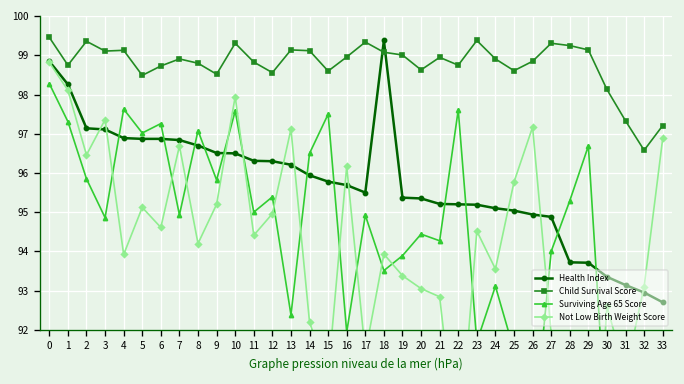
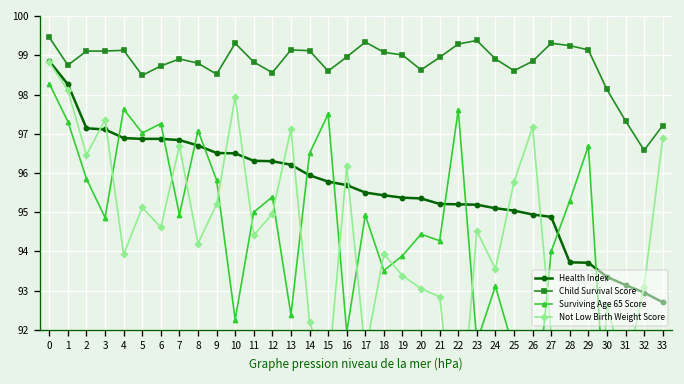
  {
    "Health Index": {
      "1": 98.3,
      "2": 97.1,
      "3": 97.1,
      "4": 96.9,
      "5": 96.9,
      "6": 96.9,
      "7": 96.8,
      "8": 96.7,
      "9": 96.5,
      "10": 96.5,
      "11": 96.3,
      "12": 96.3,
      "13": 96.2,
      "14": 95.9,
      "15": 95.8,
      "16": 95.7,
      "17": 95.5,
-     "18": 99.4,
+     "18": 95.4,
      "19": 95.4,
      "20": 95.4,
      "21": 95.2,
      "22": 95.2,
      "23": 95.2,
      "24": 95.1,
      "25": 95.0,
      "26": 94.9,
      "27": 94.9,
      "28": 93.7,
      "29": 93.7
    },
    "Child Survival Score": {
      "0": 99.5,
      "1": 98.8,
-     "2": 99.4,
+     "2": 99.1,
      "3": 99.1,
      "4": 99.1,
      "5": 98.5,
      "6": 98.7,
      "7": 98.9,
      "8": 98.8,
      "9": 98.5,
      "10": 99.3,
      "11": 98.8,
      "12": 98.6,
      "13": 99.1,
      "14": 99.1,
      "15": 98.6,
      "16": 99.0,
      "17": 99.3,
      "18": 99.1,
      "19": 99.0,
      "20": 98.6,
      "21": 99.0,
-     "22": 98.8,
+     "22": 99.3,
      "23": 99.4,
      "24": 98.9,
      "25": 98.6,
      "26": 98.9,
      "27": 99.3,
      "28": 99.3,
      "29": 99.1,
      "30": 98.1,
      "31": 97.3,
      "32": 96.6,
      "33": 97.2
    },
    "Surviving Age 65 Score": {
      "0": 98.3,
      "1": 97.3,
      "2": 95.9,
      "3": 94.9,
      "4": 97.6,
      "5": 97.0,
      "6": 97.3,
      "7": 94.9,
      "8": 97.1,
      "9": 95.8,
-     "10": 97.6,
+     "10": 92.3,
      "11": 95.0,
      "12": 95.4,
      "13": 92.4,
      "14": 96.5,
      "15": 97.5,
      "16": 91.9,
      "17": 94.9,
      "18": 93.5,
      "19": 93.9,
      "20": 94.4,
      "21": 94.3,
      "22": 97.6,
      "24": 93.1,
      "27": 94.0,
      "28": 95.3,
      "29": 96.7
    },
    "Not Low Birth Weight Score": {
      "1": 98.1,
      "2": 96.5,
      "3": 97.4,
      "4": 93.9,
      "5": 95.1,
      "6": 94.6,
      "7": 96.7,
      "8": 94.2,
      "9": 95.2,
      "10": 98.0,
      "11": 94.4,
      "12": 95.0,
      "13": 97.1,
      "14": 92.2,
      "16": 96.2,
      "18": 93.9,
      "19": 93.4,
      "20": 93.1,
      "21": 92.8,
      "23": 94.5,
      "24": 93.6,
      "25": 95.8,
      "26": 97.2,
      "33": 96.9
    }
  }
